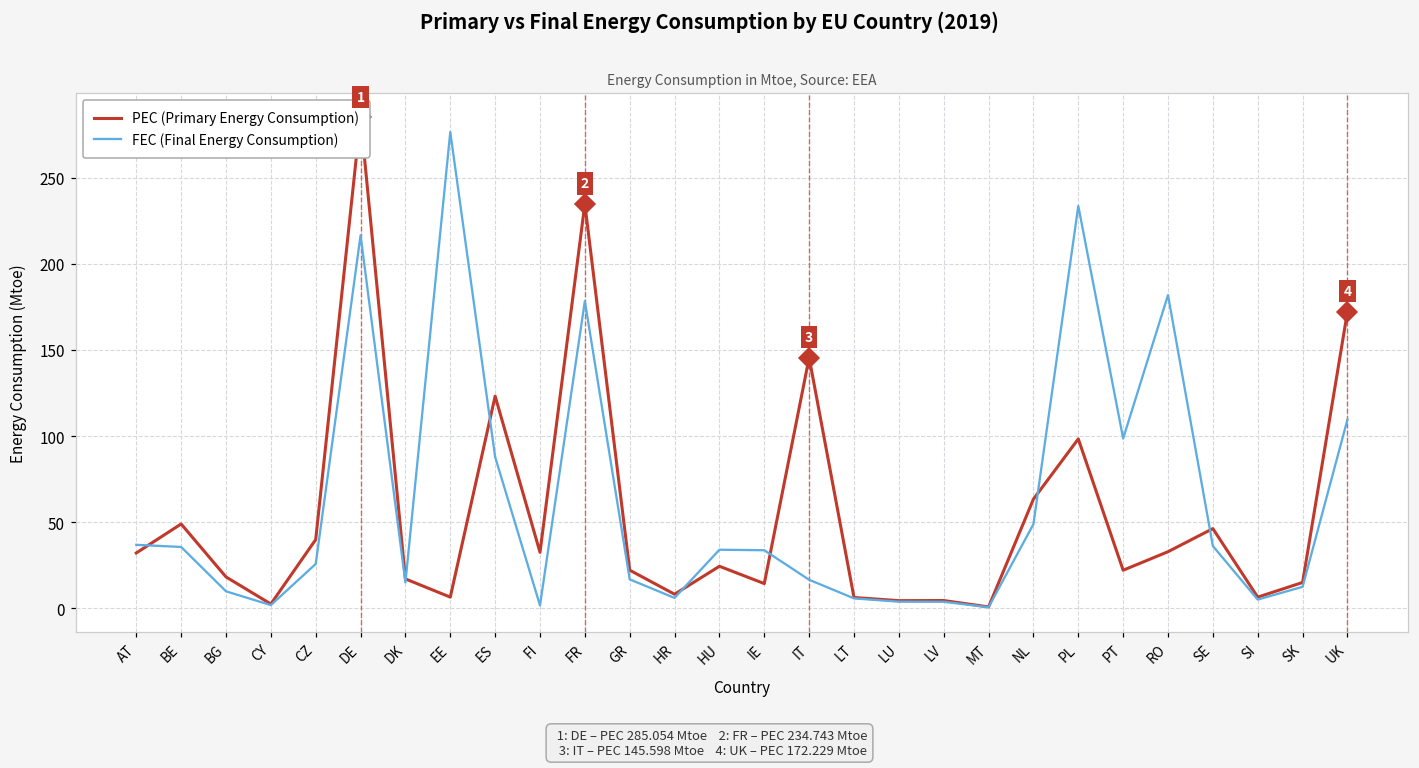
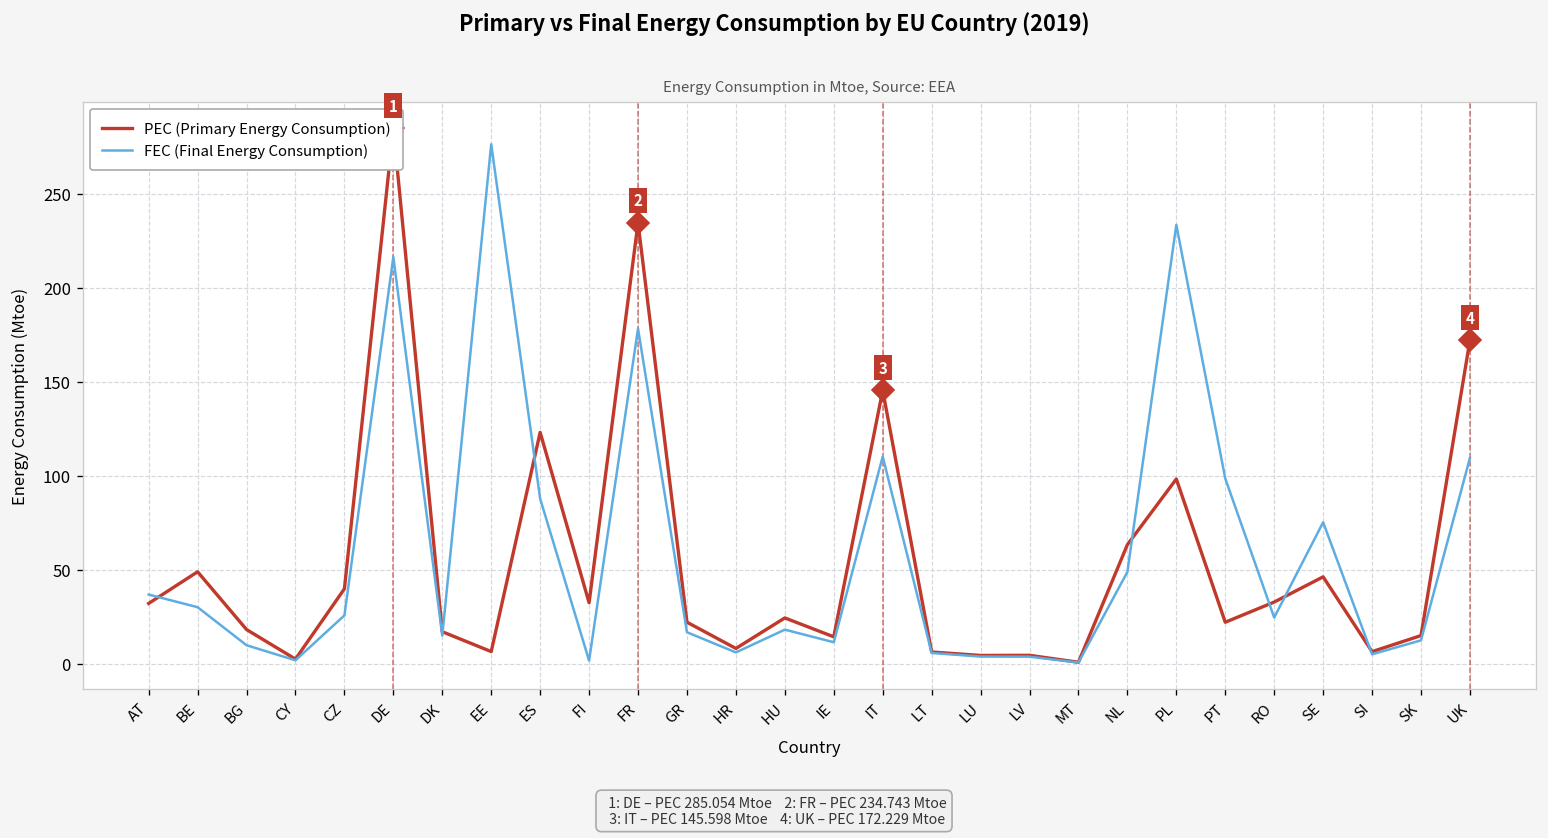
  {
    "FEC (Final Energy Consumption)": {
      "AT": 37,
-     "BE": 36,
+     "BE": 30,
      "BG": 10,
      "CZ": 26,
      "DE": 217,
      "DK": 15,
      "EE": 277,
      "ES": 88,
      "FI": 2,
      "FR": 178,
      "GR": 17,
      "HR": 6,
-     "HU": 34,
-     "IE": 34,
-     "IT": 17,
+     "HU": 18,
+     "IE": 12,
+     "IT": 110,
      "NL": 49,
      "PL": 234,
      "PT": 99,
-     "RO": 182,
-     "SE": 36,
+     "RO": 25,
+     "SE": 75,
      "SK": 13,
      "UK": 110
    }
  }
